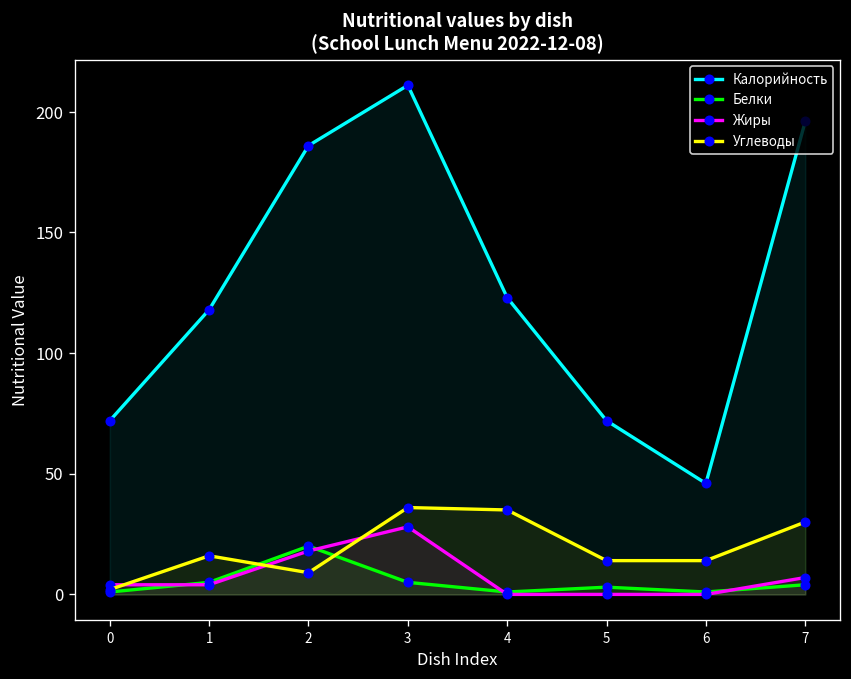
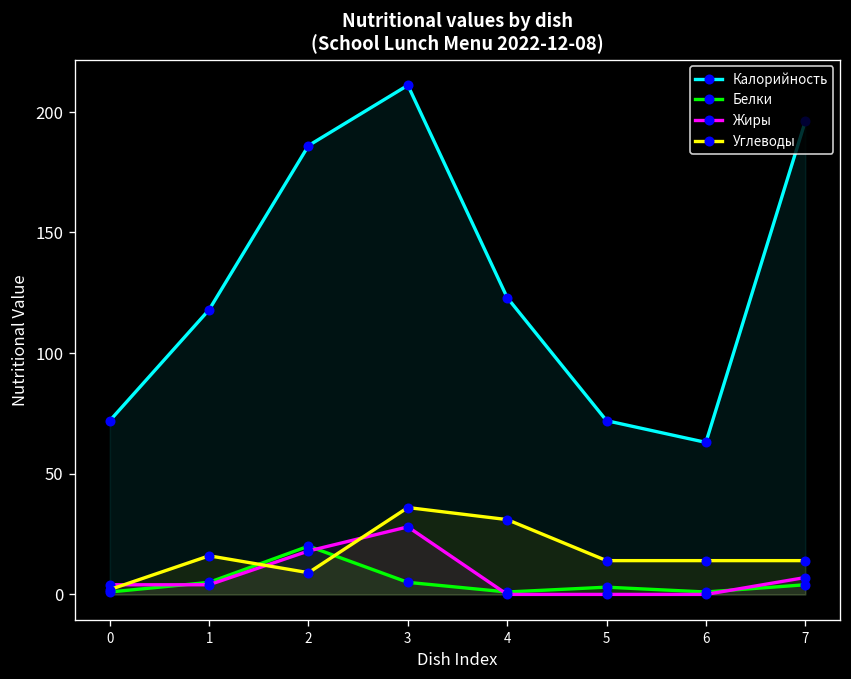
  {
    "Калорийность": {
      "0": 72,
      "1": 118,
      "2": 186,
      "3": 211,
      "4": 123,
      "5": 72,
-     "6": 46
+     "6": 63
    },
    "Белки": {
      "2": 20,
      "3": 5,
      "5": 3,
      "7": 4
    },
    "Жиры": {
      "0": 4,
      "2": 18,
      "3": 28,
      "5": 0,
      "7": 7
    },
    "Углеводы": {
      "1": 16,
      "2": 9,
      "3": 36,
-     "4": 35,
+     "4": 31,
      "5": 14,
      "6": 14,
-     "7": 30
+     "7": 14
    }
  }
